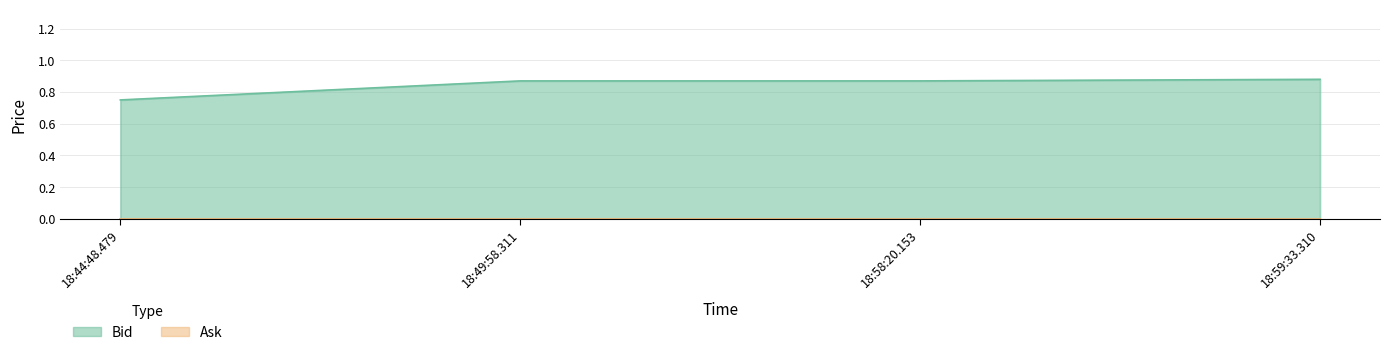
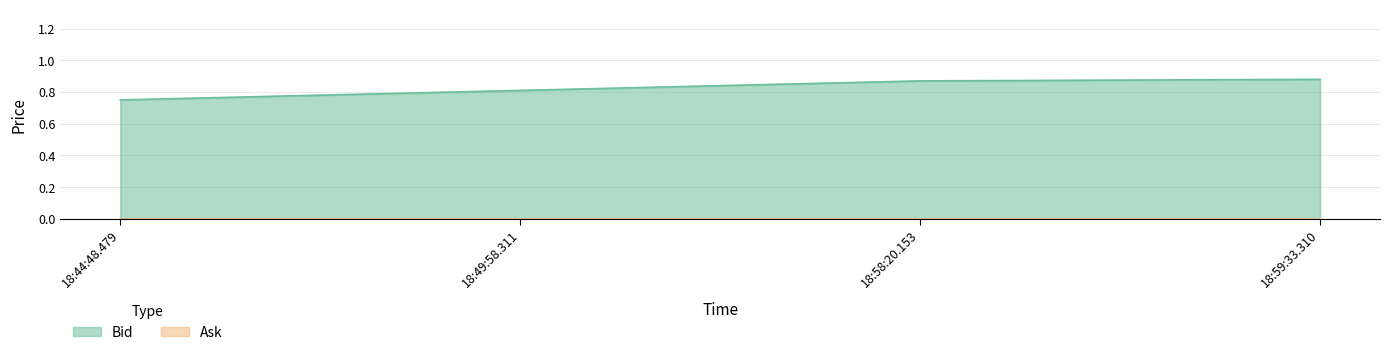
  {
    "Bid": {
      "18:44:48.479": 0.75,
-     "18:49:58.311": 0.87,
+     "18:49:58.311": 0.81,
      "18:58:20.153": 0.87,
      "18:59:33.310": 0.88
    },
    "Ask": {
      "18:44:48.479": 0.00,
      "18:49:58.311": 0.00,
      "18:58:20.153": 0.00,
      "18:59:33.310": 0.00
    }
  }
